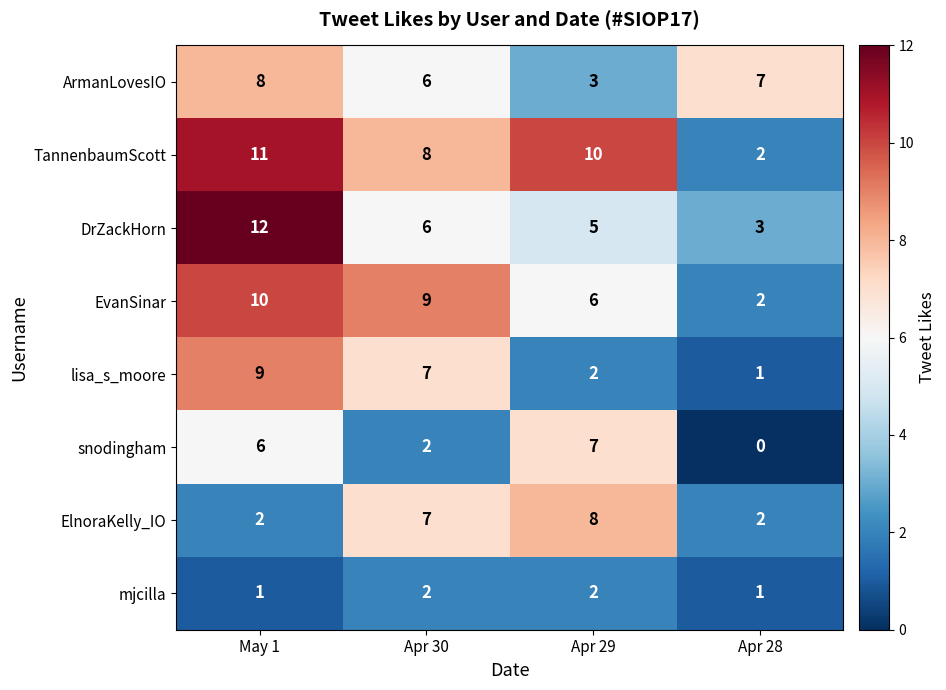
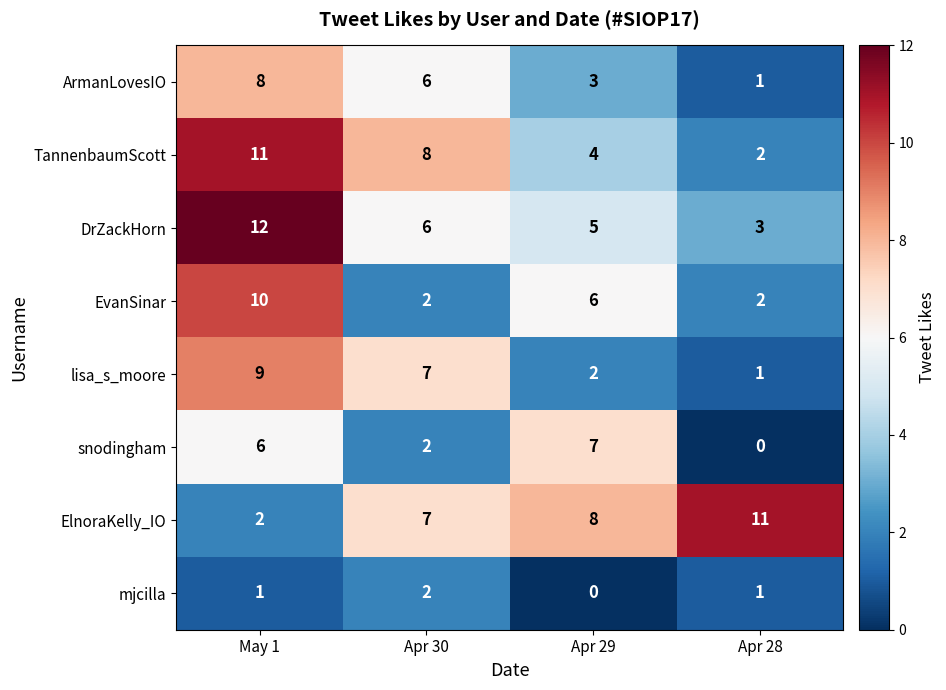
  {
    "ArmanLovesIO": {
      "May 1": 8,
      "Apr 30": 6,
      "Apr 29": 3,
-     "Apr 28": 7
+     "Apr 28": 1
    },
    "TannenbaumScott": {
      "May 1": 11,
      "Apr 30": 8,
-     "Apr 29": 10,
+     "Apr 29": 4,
      "Apr 28": 2
    },
    "DrZackHorn": {
      "May 1": 12,
      "Apr 30": 6,
      "Apr 29": 5,
      "Apr 28": 3
    },
    "EvanSinar": {
      "May 1": 10,
-     "Apr 30": 9,
+     "Apr 30": 2,
      "Apr 29": 6,
      "Apr 28": 2
    },
    "lisa_s_moore": {
      "May 1": 9,
      "Apr 30": 7,
      "Apr 29": 2,
      "Apr 28": 1
    },
    "snodingham": {
      "May 1": 6,
      "Apr 30": 2,
      "Apr 29": 7,
      "Apr 28": 0
    },
    "ElnoraKelly_IO": {
      "May 1": 2,
      "Apr 30": 7,
      "Apr 29": 8,
-     "Apr 28": 2
+     "Apr 28": 11
    },
    "mjcilla": {
      "May 1": 1,
      "Apr 30": 2,
-     "Apr 29": 2,
+     "Apr 29": 0,
      "Apr 28": 1
    }
  }
